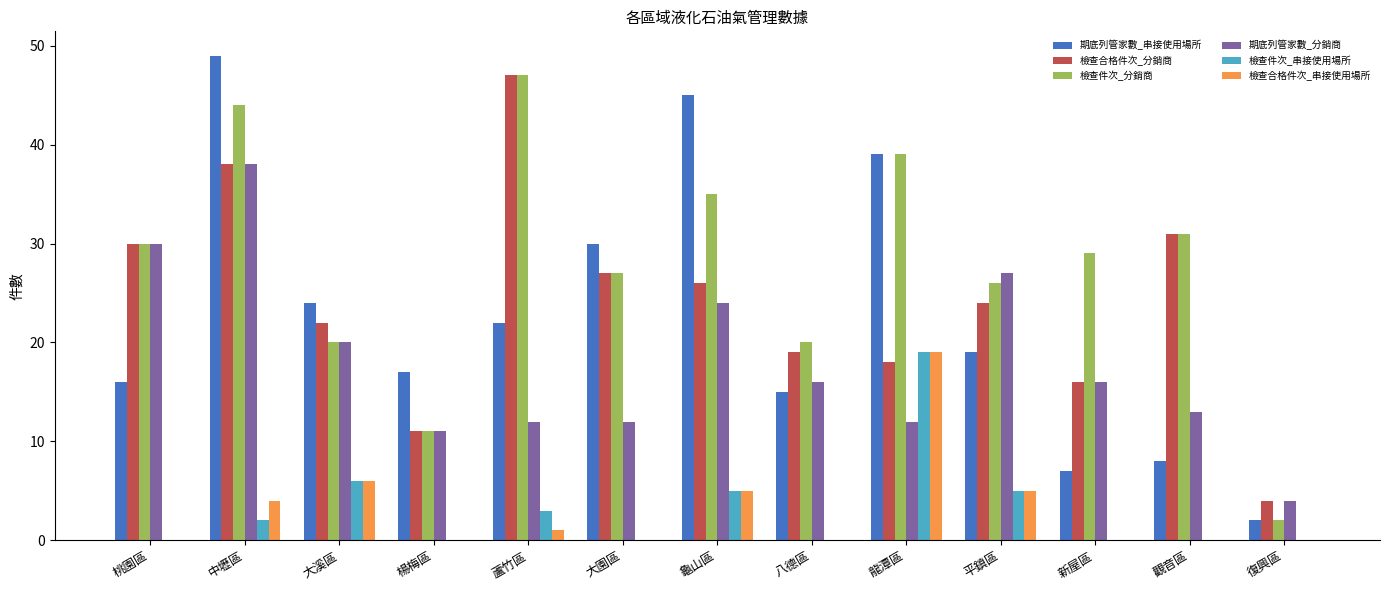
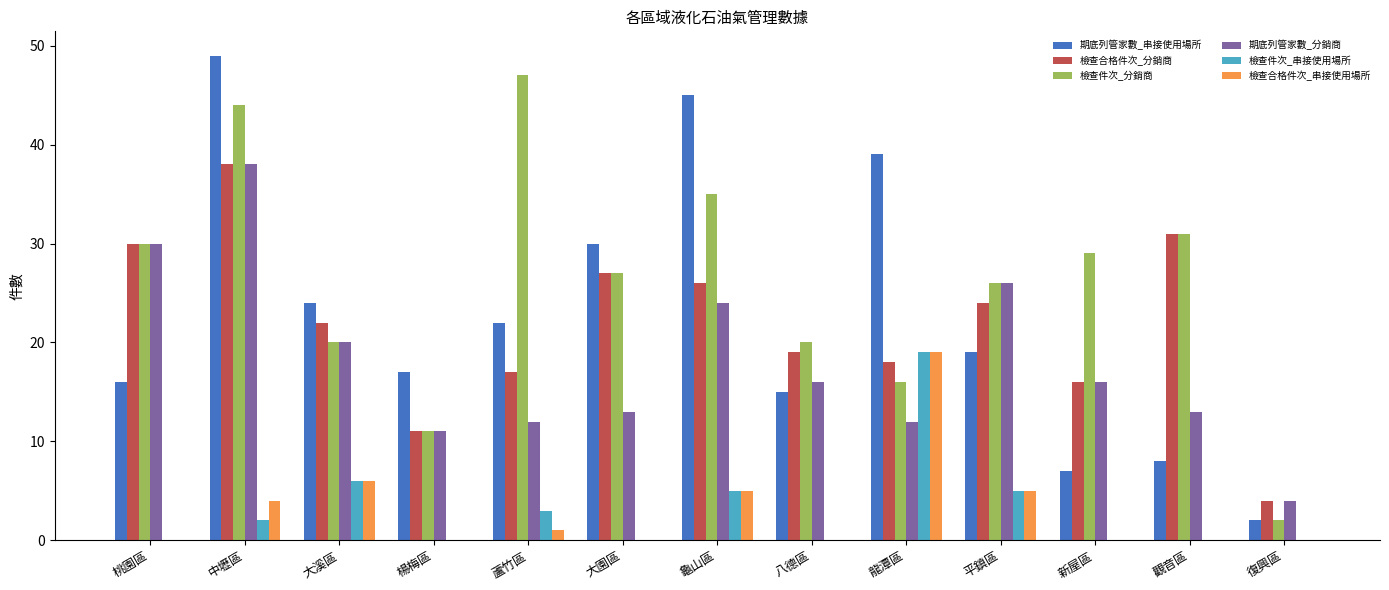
  {
    "檢查合格件次_分銷商": {
      "桃園區": 30,
      "中壢區": 38,
      "大溪區": 22,
      "楊梅區": 11,
-     "蘆竹區": 47,
+     "蘆竹區": 17,
      "大園區": 27,
      "龜山區": 26,
      "八德區": 19,
      "龍潭區": 18,
      "平鎮區": 24,
      "新屋區": 16,
      "觀音區": 31,
      "復興區": 4
    },
    "檢查件次_分銷商": {
      "桃園區": 30,
      "中壢區": 44,
      "大溪區": 20,
      "楊梅區": 11,
      "蘆竹區": 47,
      "大園區": 27,
      "龜山區": 35,
      "八德區": 20,
-     "龍潭區": 39,
+     "龍潭區": 16,
      "平鎮區": 26,
      "新屋區": 29,
      "觀音區": 31,
      "復興區": 2
    },
    "期底列管家數_分銷商": {
      "桃園區": 30,
      "中壢區": 38,
      "大溪區": 20,
      "楊梅區": 11,
      "蘆竹區": 12,
-     "大園區": 12,
+     "大園區": 13,
      "龜山區": 24,
      "八德區": 16,
      "龍潭區": 12,
-     "平鎮區": 27,
+     "平鎮區": 26,
      "新屋區": 16,
      "觀音區": 13,
      "復興區": 4
    },
    "檢查合格件次_串接使用場所": {
      "桃園區": 0,
      "中壢區": 4,
      "大溪區": 6,
      "楊梅區": 0,
      "蘆竹區": 1,
      "大園區": 0,
      "龜山區": 5,
      "八德區": 0,
      "龍潭區": 19,
      "平鎮區": 5,
      "新屋區": 0,
      "觀音區": 0,
      "復興區": 0
    }
  }
